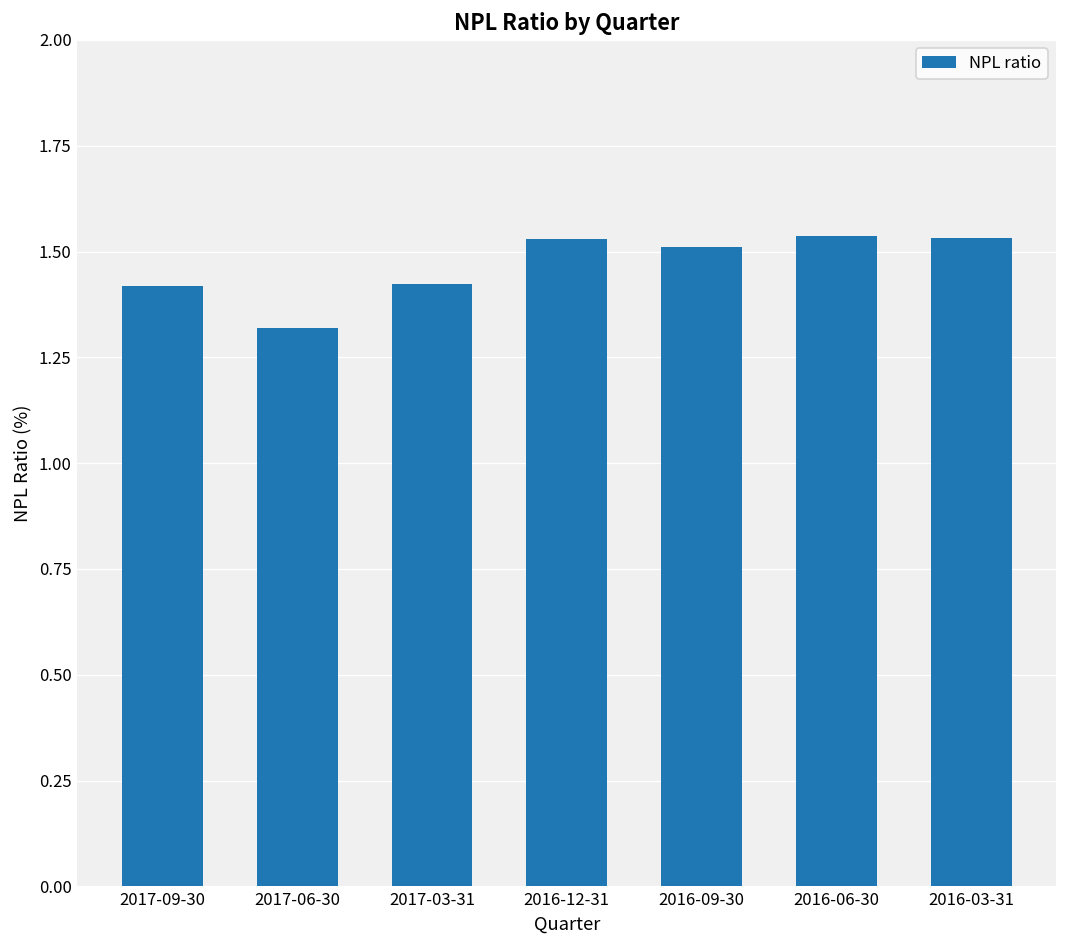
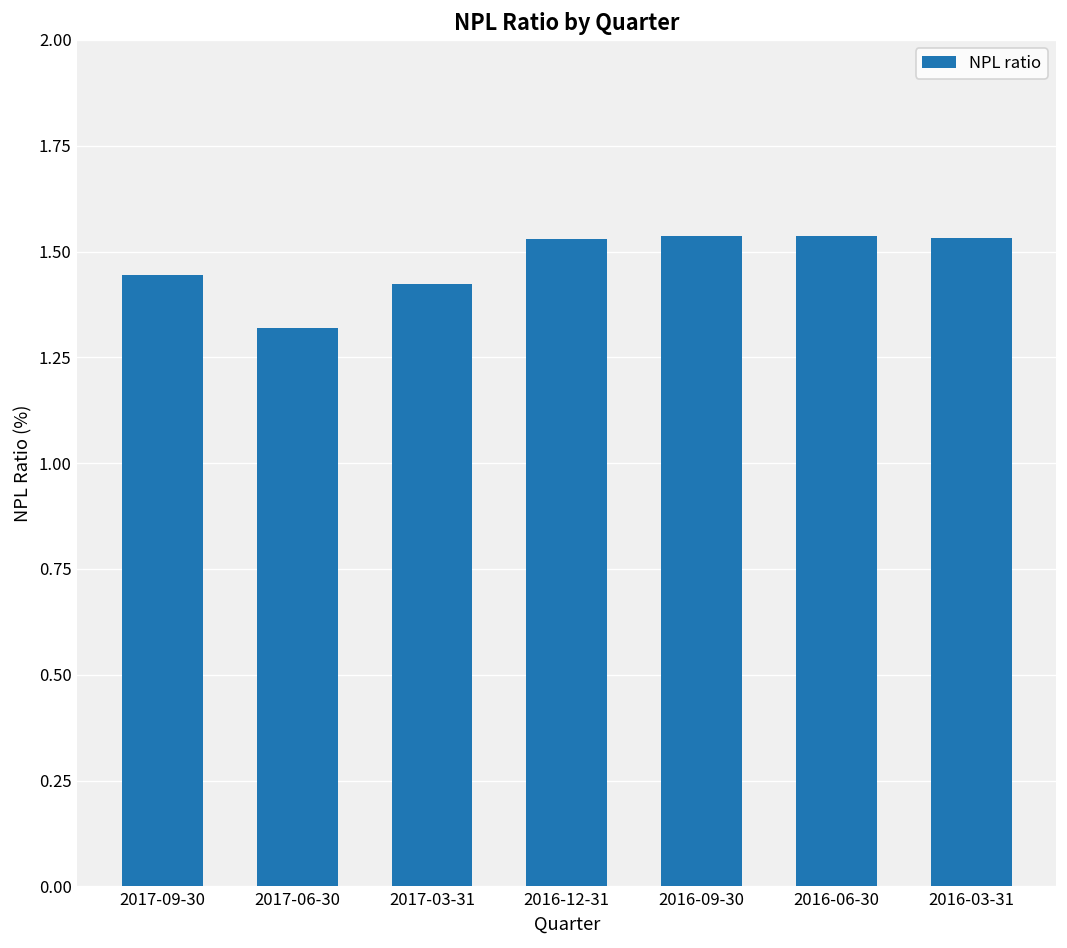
  {
-   "2017-09-30": 1.42,
+   "2017-09-30": 1.44,
    "2017-06-30": 1.32,
    "2017-03-31": 1.42,
    "2016-12-31": 1.53,
-   "2016-09-30": 1.51,
+   "2016-09-30": 1.54,
    "2016-06-30": 1.54,
    "2016-03-31": 1.53
  }
